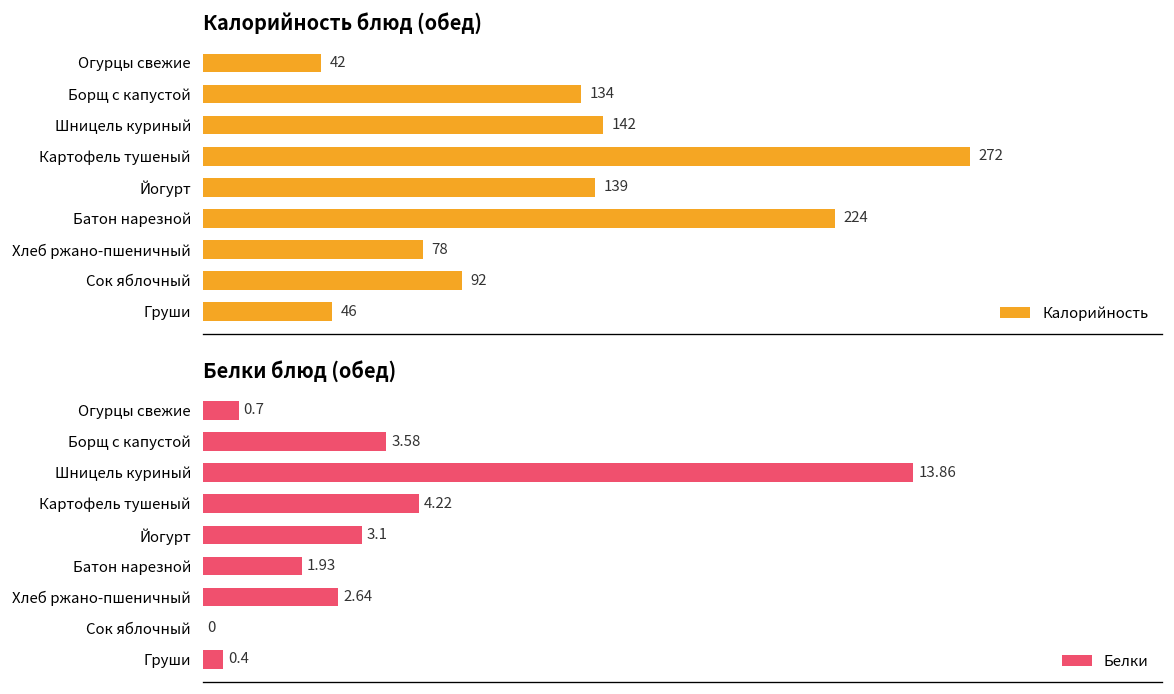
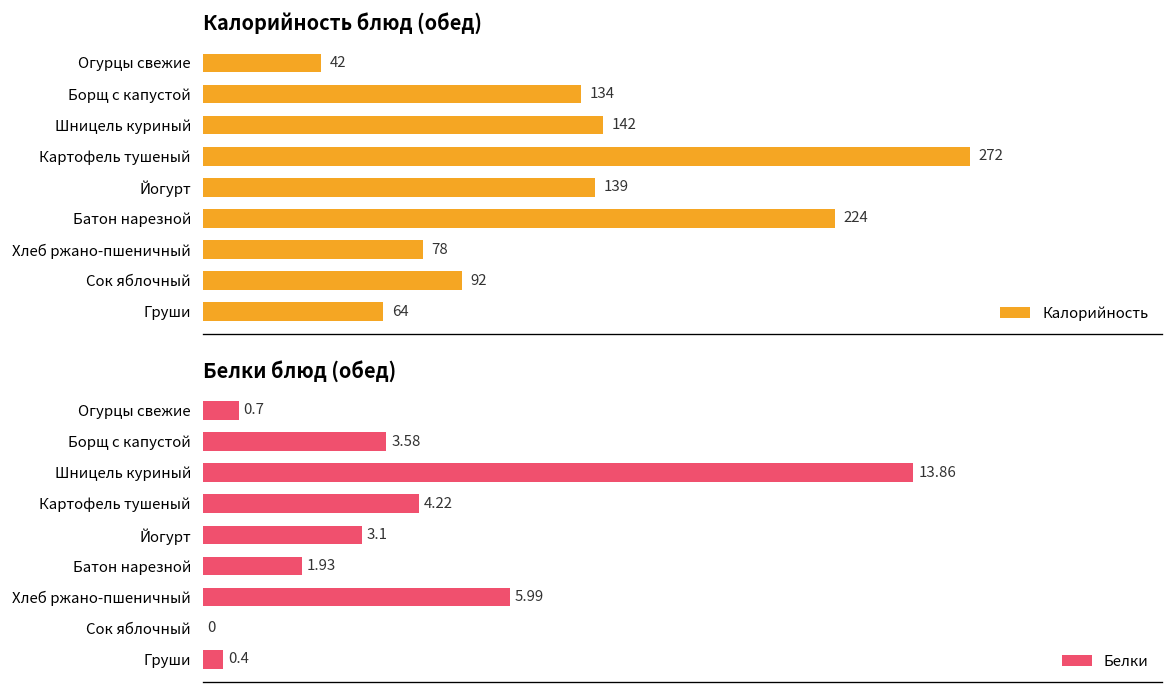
  {
    "Калорийность блюд (обед)": {
      "Огурцы свежие": 42,
      "Борщ с капустой": 134,
      "Шницель куриный": 142,
      "Картофель тушеный": 272,
      "Йогурт": 139,
      "Батон нарезной": 224,
      "Хлеб ржано-пшеничный": 78,
      "Сок яблочный": 92,
-     "Груши": 46
+     "Груши": 64
    },
    "Белки блюд (обед)": {
      "Огурцы свежие": 0.7,
      "Борщ с капустой": 3.58,
      "Шницель куриный": 13.86,
      "Картофель тушеный": 4.22,
      "Йогурт": 3.1,
      "Батон нарезной": 1.93,
-     "Хлеб ржано-пшеничный": 2.64,
+     "Хлеб ржано-пшеничный": 5.99,
      "Сок яблочный": 0,
      "Груши": 0.4
    }
  }
